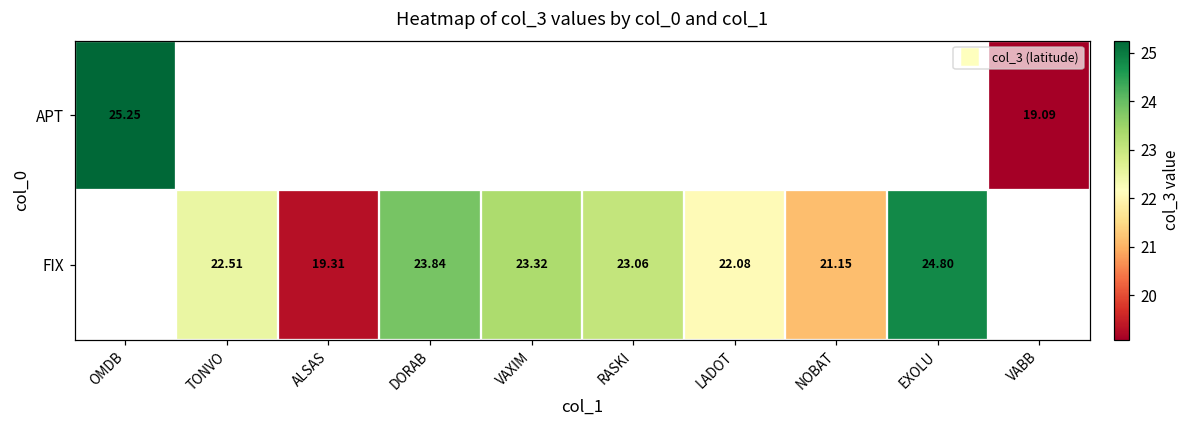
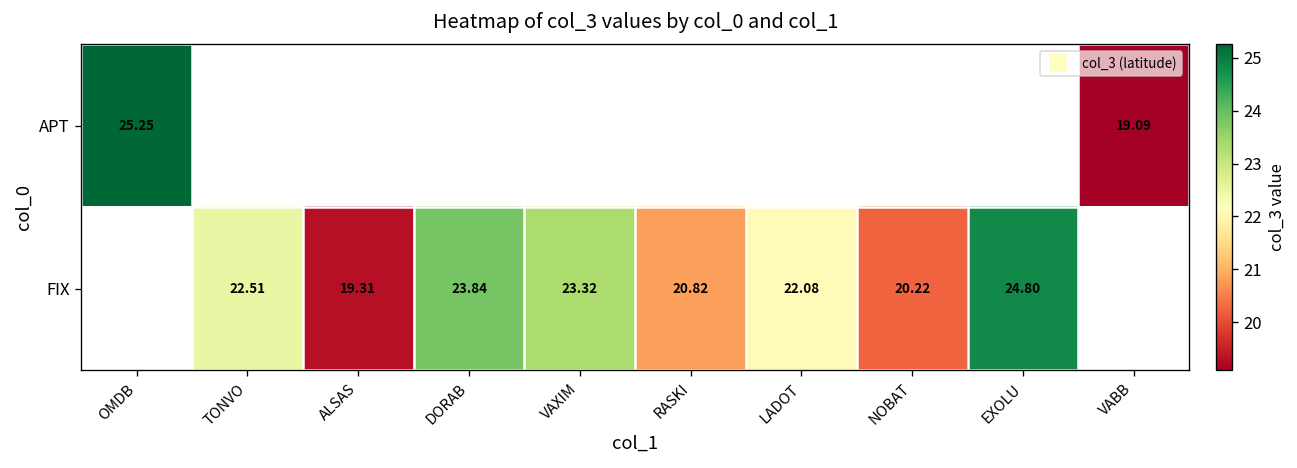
  {
    "APT": {
      "OMDB": 25.25,
      "VABB": 19.09
    },
    "FIX": {
      "TONVO": 22.51,
      "ALSAS": 19.31,
      "DORAB": 23.84,
      "VAXIM": 23.32,
-     "RASKI": 23.06,
+     "RASKI": 20.82,
      "LADOT": 22.08,
-     "NOBAT": 21.15,
+     "NOBAT": 20.22,
      "EXOLU": 24.80
    }
  }
